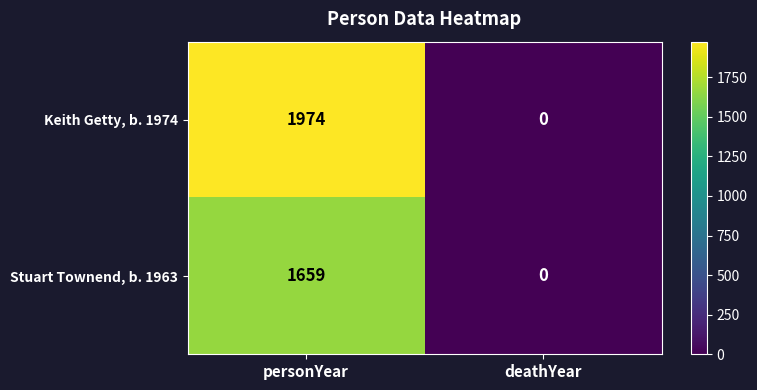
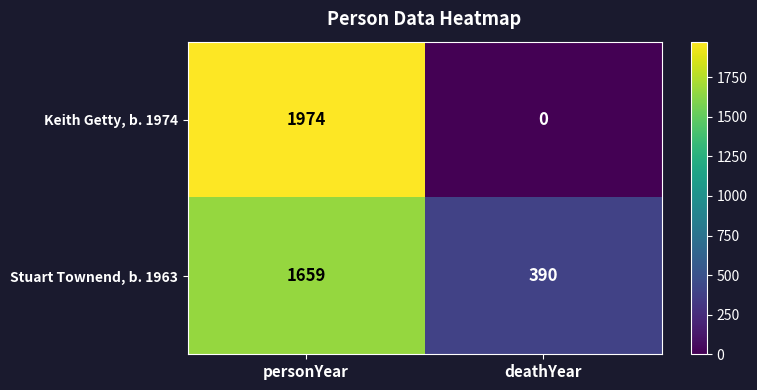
  {
    "Keith Getty, b. 1974": {
      "personYear": 1974,
      "deathYear": 0
    },
    "Stuart Townend, b. 1963": {
      "personYear": 1659,
-     "deathYear": 0
+     "deathYear": 390
    }
  }
